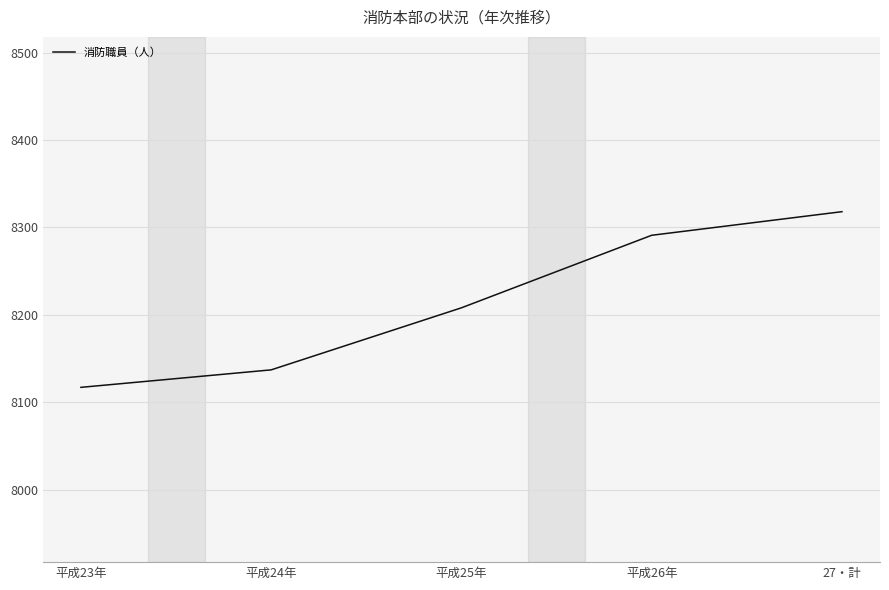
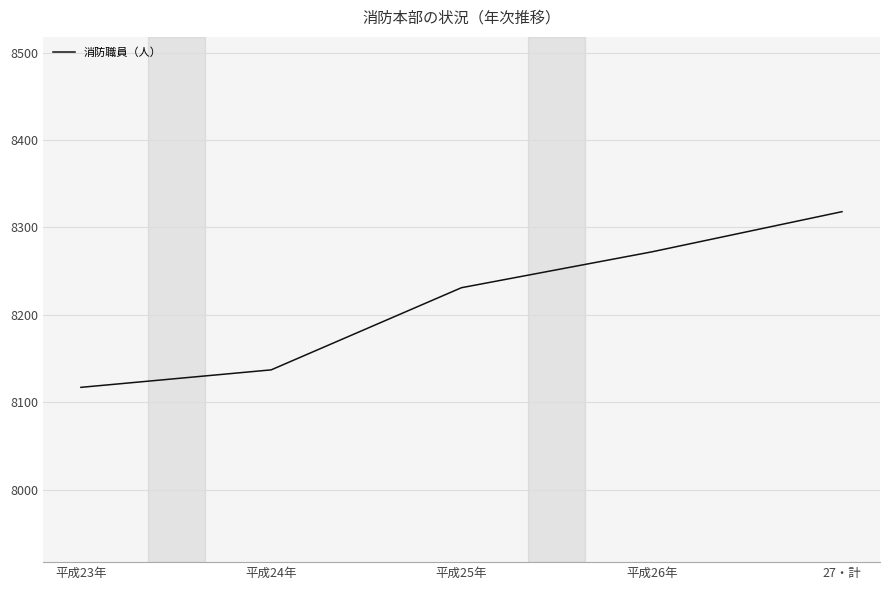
  {
    "平成23年": 8120,
    "平成24年": 8140,
-   "平成25年": 8210,
-   "平成26年": 8290,
+   "平成25年": 8230,
+   "平成26年": 8270,
    "27・計": 8320
  }
